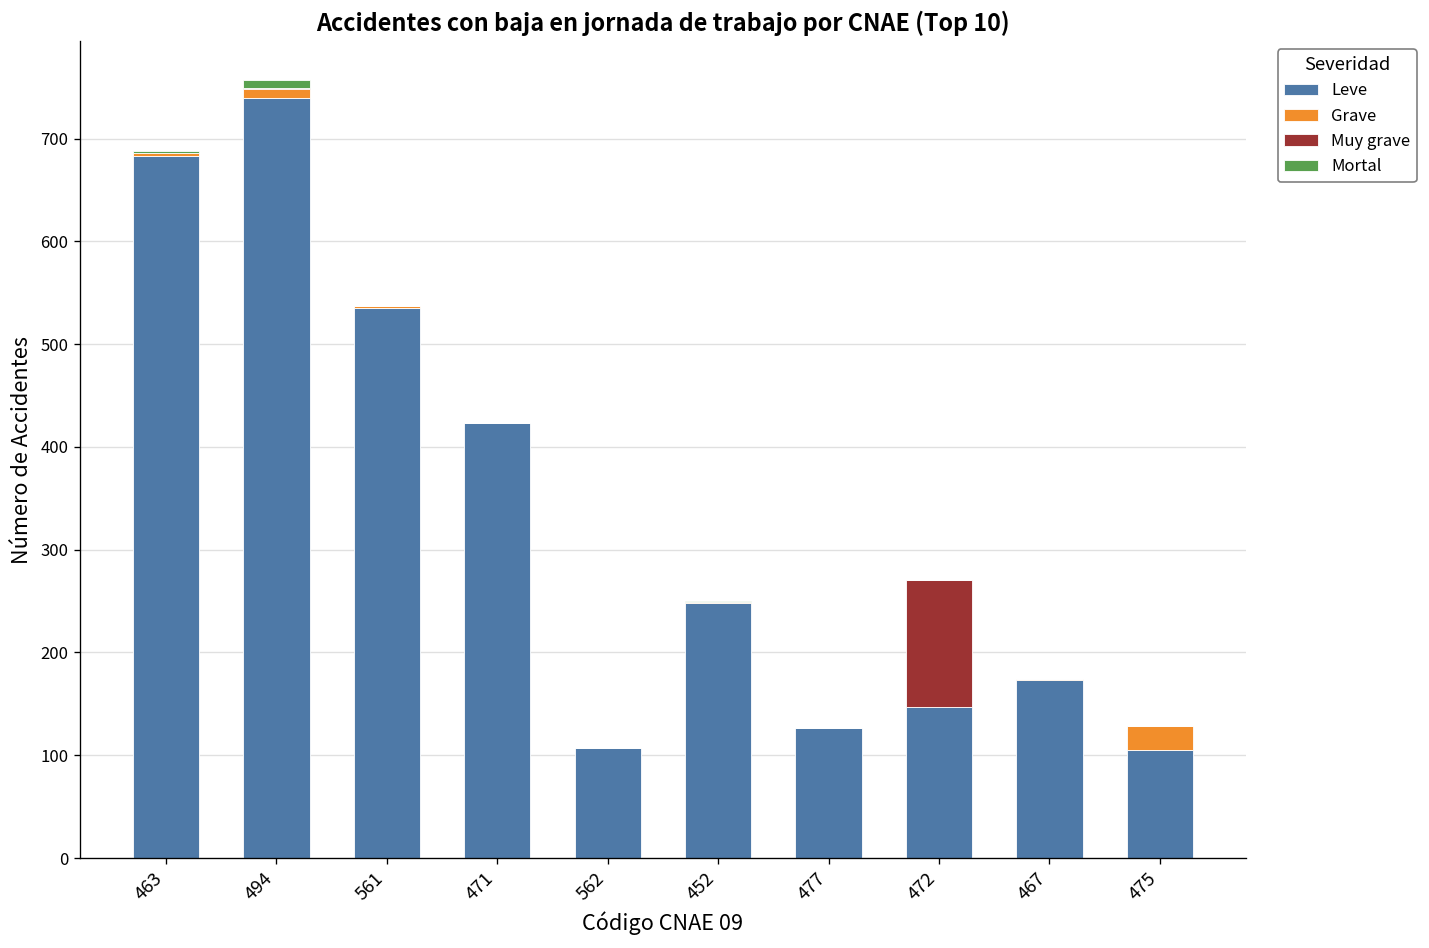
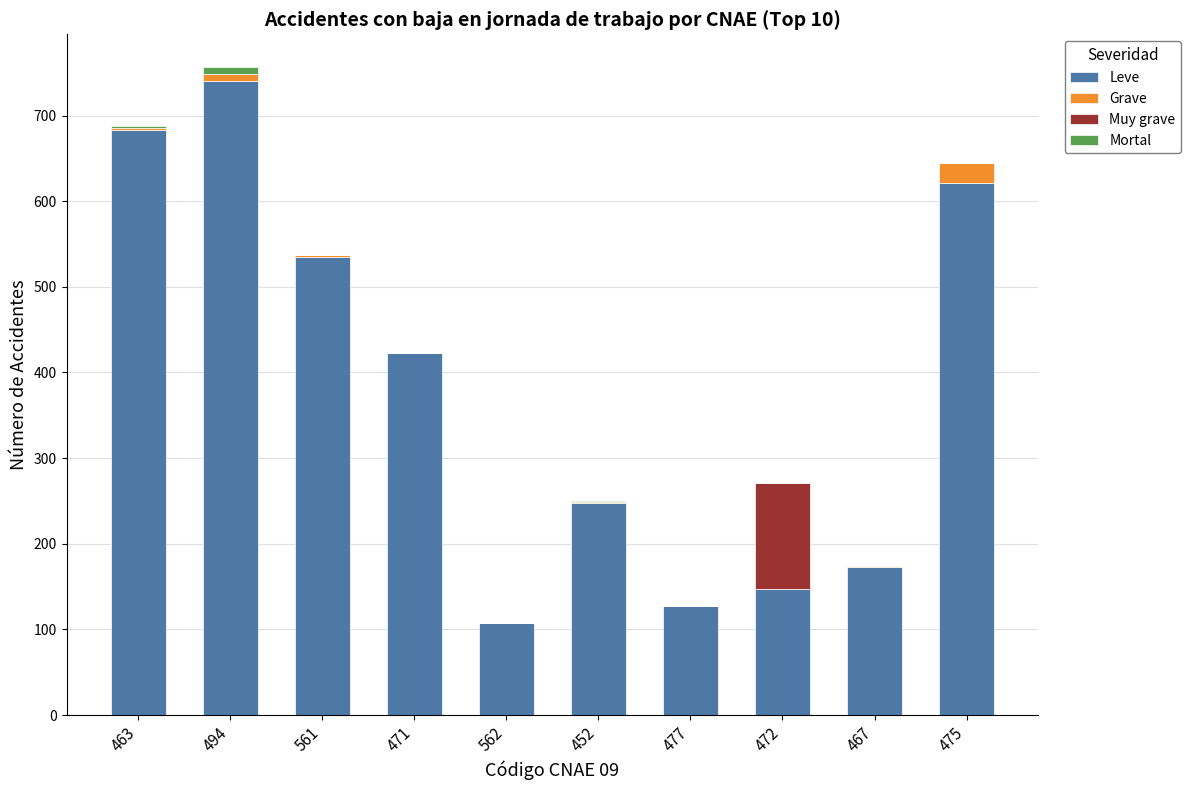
  {
    "Leve": {
      "463": 680,
      "494": 740,
      "561": 540,
      "471": 420,
      "562": 110,
      "452": 250,
      "477": 130,
      "472": 150,
      "467": 170,
-     "475": 110
+     "475": 620
    },
    "Grave": {
      "463": 0,
      "494": 10,
      "471": 0,
      "562": 0,
      "477": 0,
      "472": 0,
      "475": 20
    },
    "Muy grave": {
      "463": 0,
      "561": 0,
      "471": 0,
      "562": 0,
      "452": 0,
      "477": 0,
      "472": 120,
      "467": 0,
      "475": 0
    },
    "Mortal": {
      "494": 10,
      "561": 0,
      "471": 0,
      "562": 0,
      "477": 0,
      "472": 0,
      "467": 0,
      "475": 0
    }
  }
